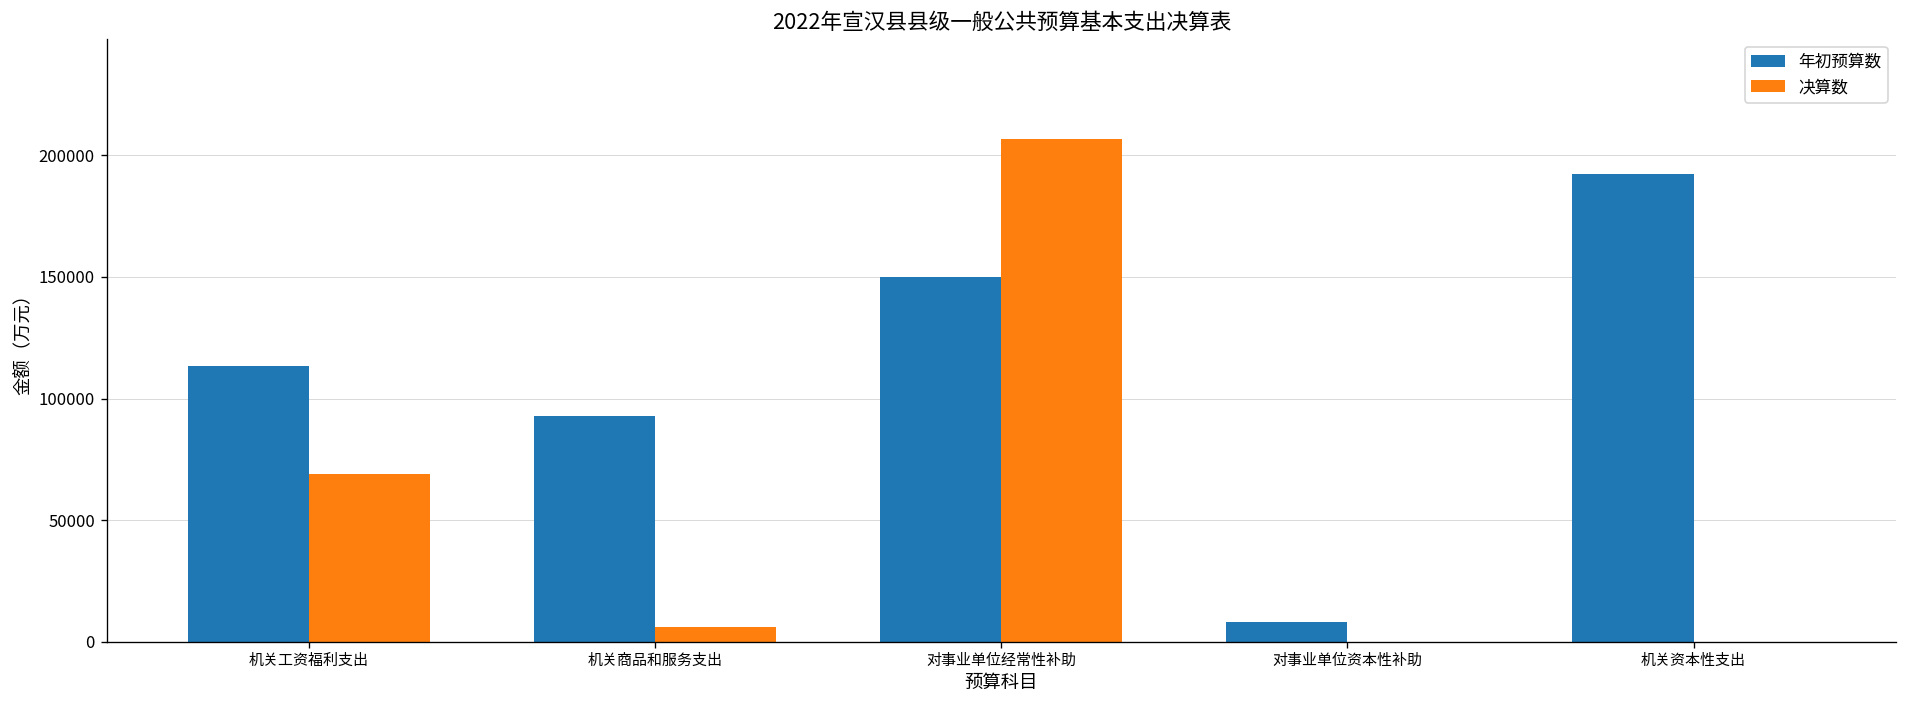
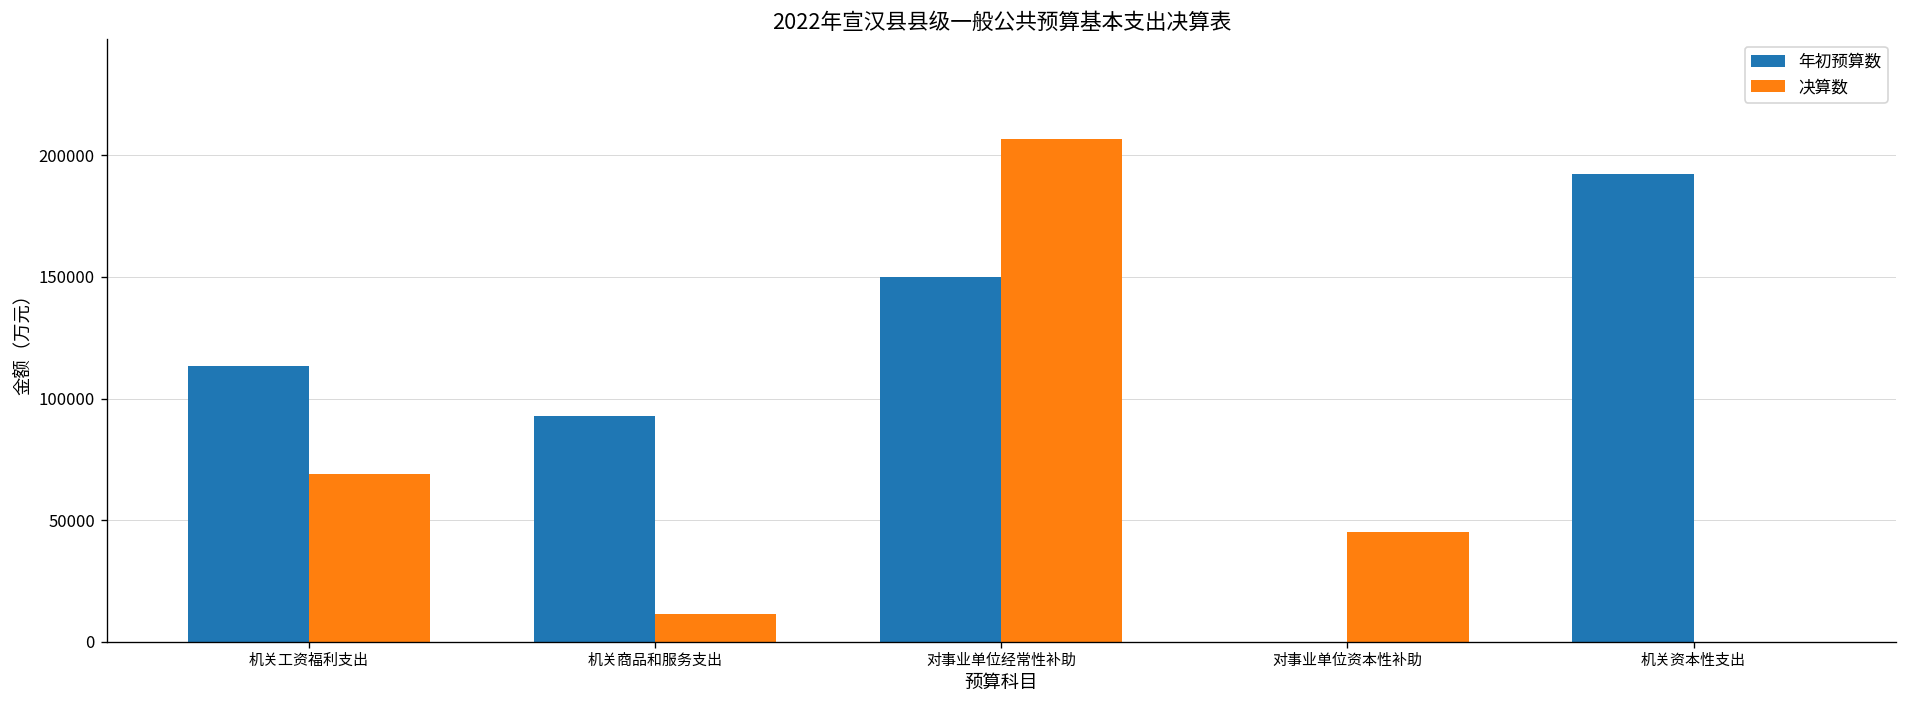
  {
    "年初预算数": {
      "机关工资福利支出": 114000,
      "机关商品和服务支出": 93000,
      "对事业单位经常性补助": 150000,
-     "对事业单位资本性补助": 8000,
+     "对事业单位资本性补助": 0,
      "机关资本性支出": 192000
    },
    "决算数": {
      "机关工资福利支出": 69000,
-     "机关商品和服务支出": 6000,
+     "机关商品和服务支出": 11000,
      "对事业单位经常性补助": 207000,
-     "对事业单位资本性补助": 0,
+     "对事业单位资本性补助": 45000,
      "机关资本性支出": 0
    }
  }
